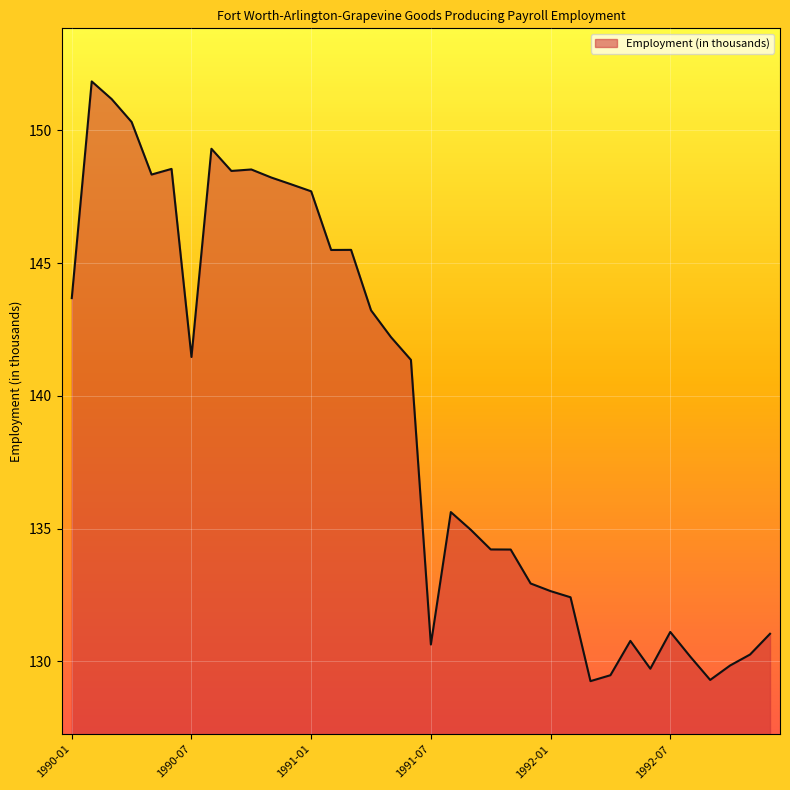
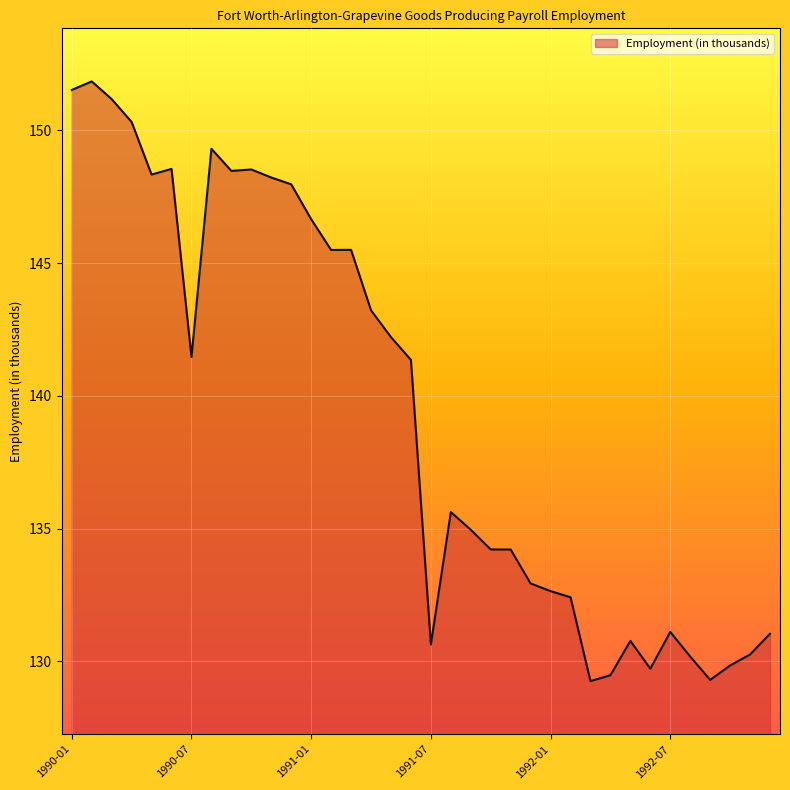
  {
-   "1990-01": 143.7,
+   "1990-01": 151.5,
    "1990-07": 141.5,
-   "1991-01": 147.7,
+   "1991-01": 146.7,
    "1991-07": 130.6,
    "1992-01": 132.6,
    "1992-07": 131.1
  }
